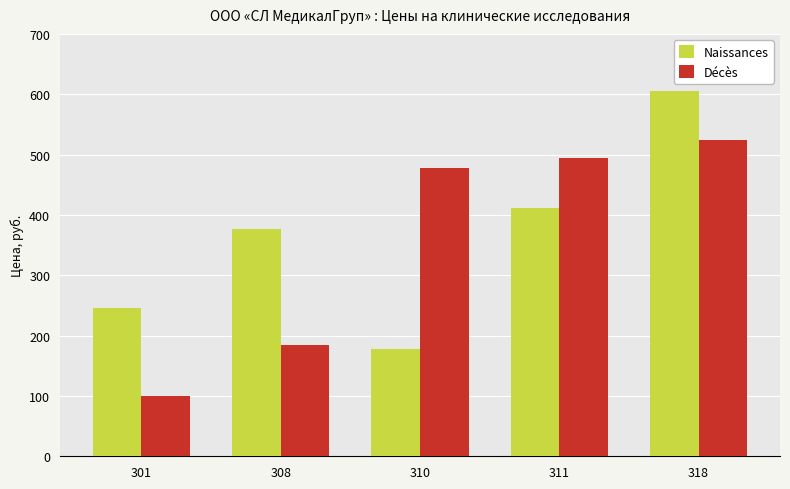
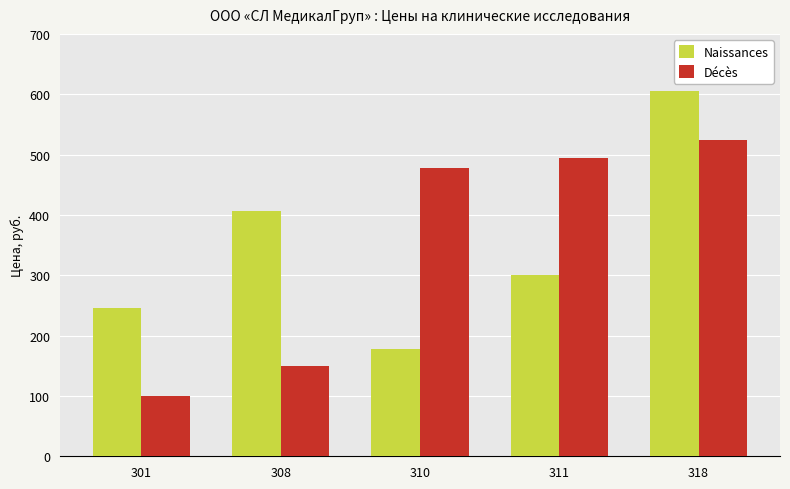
  {
    "Naissances": {
      "301": 250,
-     "308": 380,
+     "308": 410,
      "310": 180,
-     "311": 410,
+     "311": 300,
      "318": 610
    },
    "Décès": {
      "301": 100,
-     "308": 190,
+     "308": 150,
      "310": 480,
      "311": 500,
      "318": 520
    }
  }
